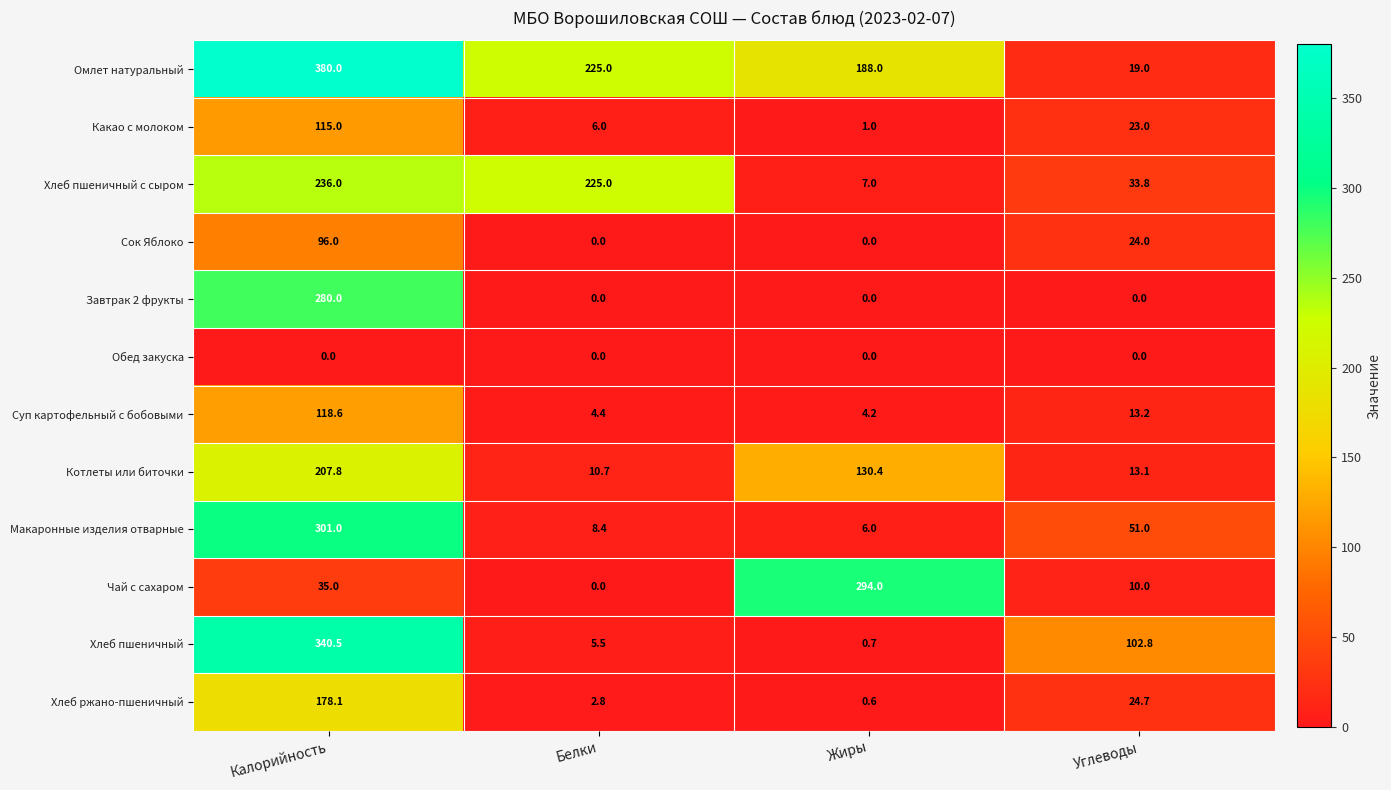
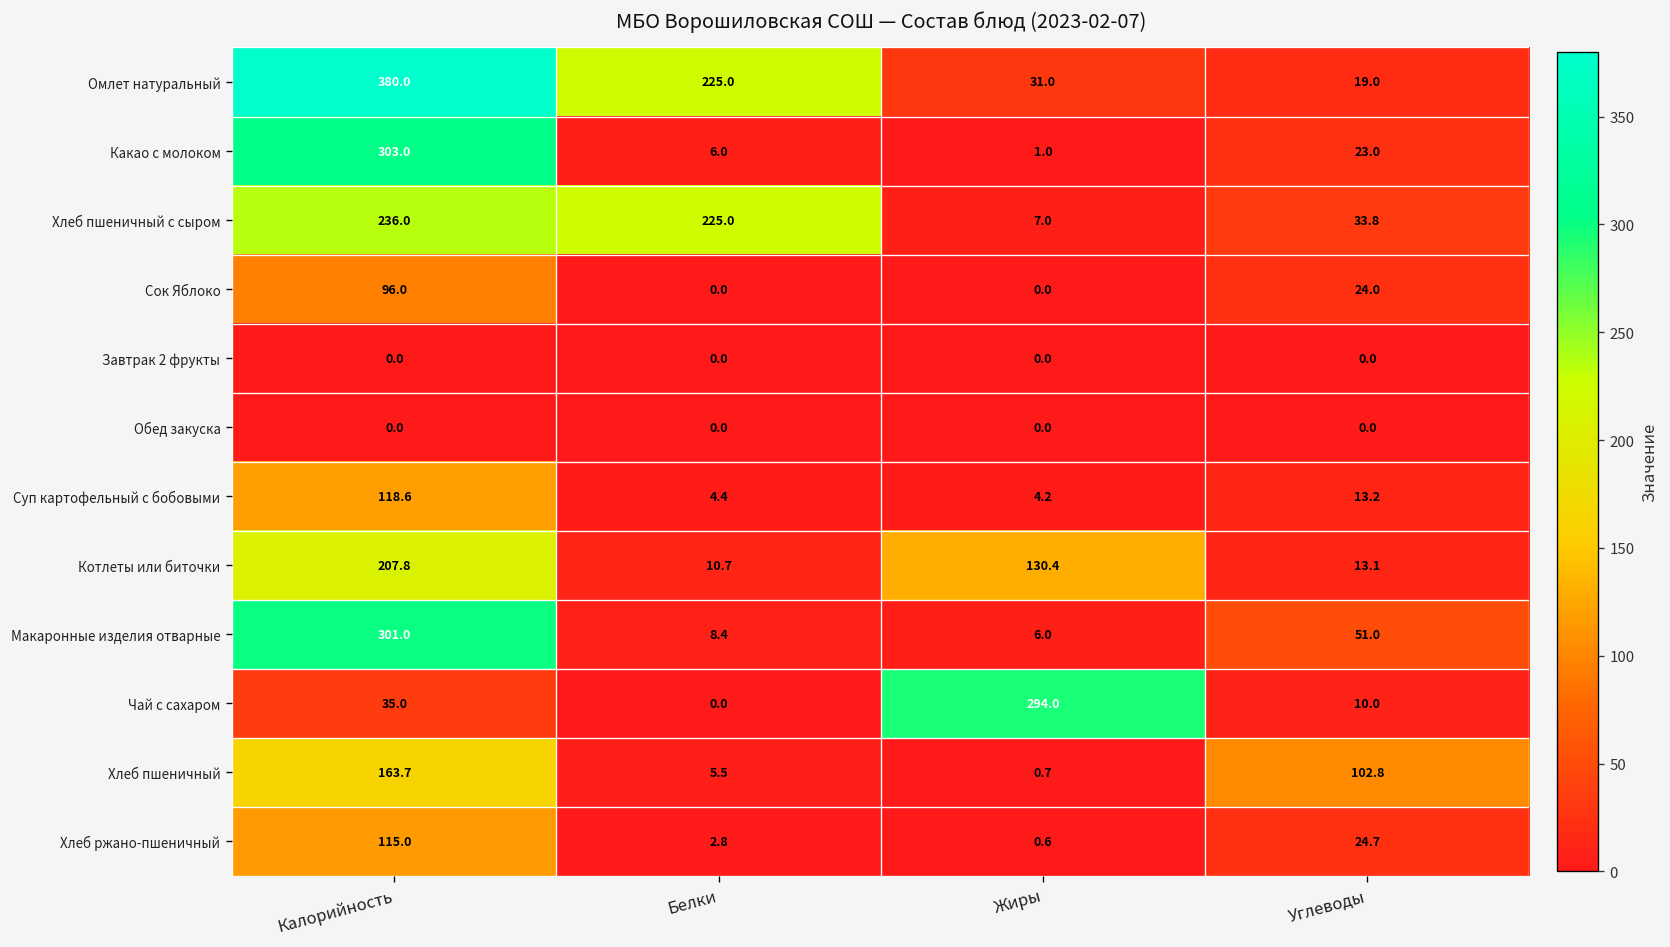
  {
    "Омлет натуральный": {
      "Калорийность": 380.0,
      "Белки": 225.0,
-     "Жиры": 188.0,
+     "Жиры": 31.0,
      "Углеводы": 19.0
    },
    "Какао с молоком": {
-     "Калорийность": 115.0,
+     "Калорийность": 303.0,
      "Белки": 6.0,
      "Жиры": 1.0,
      "Углеводы": 23.0
    },
    "Хлеб пшеничный с сыром": {
      "Калорийность": 236.0,
      "Белки": 225.0,
      "Жиры": 7.0,
      "Углеводы": 33.8
    },
    "Сок Яблоко": {
      "Калорийность": 96.0,
      "Белки": 0.0,
      "Жиры": 0.0,
      "Углеводы": 24.0
    },
    "Завтрак 2 фрукты": {
-     "Калорийность": 280.0,
+     "Калорийность": 0.0,
      "Белки": 0.0,
      "Жиры": 0.0,
      "Углеводы": 0.0
    },
    "Обед закуска": {
      "Калорийность": 0.0,
      "Белки": 0.0,
      "Жиры": 0.0,
      "Углеводы": 0.0
    },
    "Суп картофельный с бобовыми": {
      "Калорийность": 118.6,
      "Белки": 4.4,
      "Жиры": 4.2,
      "Углеводы": 13.2
    },
    "Котлеты или биточки": {
      "Калорийность": 207.8,
      "Белки": 10.7,
      "Жиры": 130.4,
      "Углеводы": 13.1
    },
    "Макаронные изделия отварные": {
      "Калорийность": 301.0,
      "Белки": 8.4,
      "Жиры": 6.0,
      "Углеводы": 51.0
    },
    "Чай с сахаром": {
      "Калорийность": 35.0,
      "Белки": 0.0,
      "Жиры": 294.0,
      "Углеводы": 10.0
    },
    "Хлеб пшеничный": {
-     "Калорийность": 340.5,
+     "Калорийность": 163.7,
      "Белки": 5.5,
      "Жиры": 0.7,
      "Углеводы": 102.8
    },
    "Хлеб ржано-пшеничный": {
-     "Калорийность": 178.1,
+     "Калорийность": 115.0,
      "Белки": 2.8,
      "Жиры": 0.6,
      "Углеводы": 24.7
    }
  }
